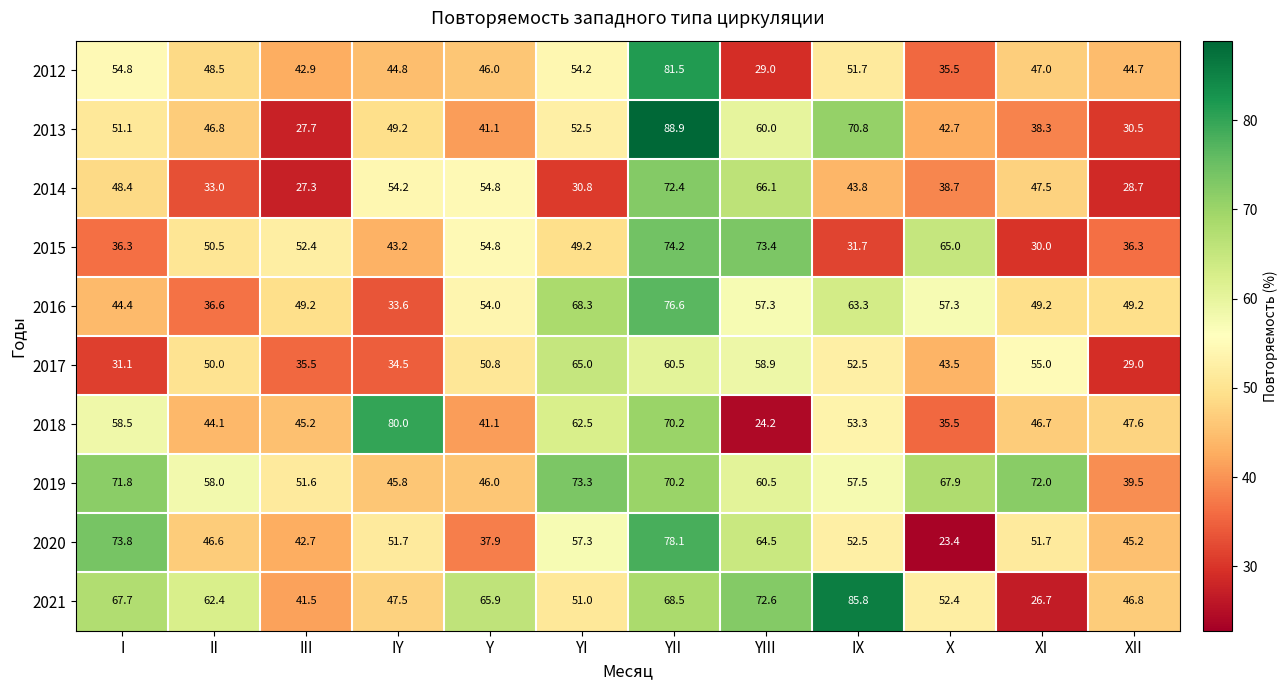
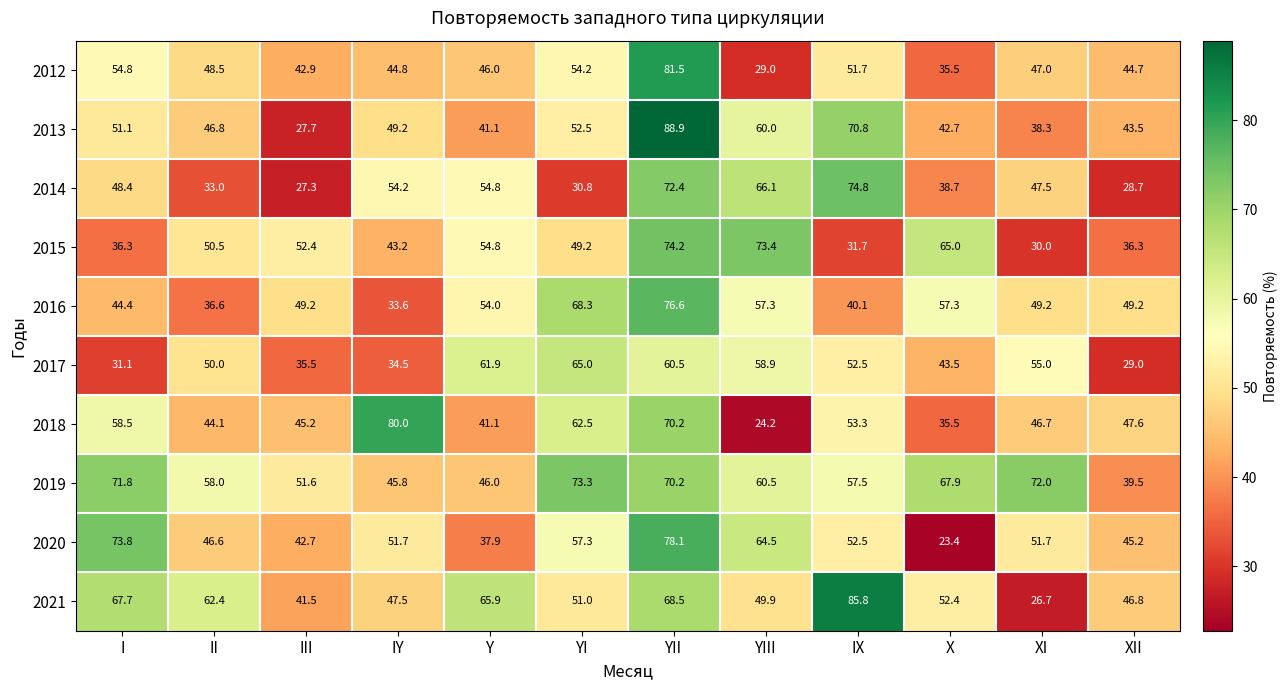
  {
    "2012": {
      "I": 54.8,
      "II": 48.5,
      "III": 42.9,
      "IY": 44.8,
      "Y": 46.0,
      "YI": 54.2,
      "YII": 81.5,
      "YIII": 29.0,
      "IX": 51.7,
      "X": 35.5,
      "XI": 47.0,
      "XII": 44.7
    },
    "2013": {
      "I": 51.1,
      "II": 46.8,
      "III": 27.7,
      "IY": 49.2,
      "Y": 41.1,
      "YI": 52.5,
      "YII": 88.9,
      "YIII": 60.0,
      "IX": 70.8,
      "X": 42.7,
      "XI": 38.3,
-     "XII": 30.5
+     "XII": 43.5
    },
    "2014": {
      "I": 48.4,
      "II": 33.0,
      "III": 27.3,
      "IY": 54.2,
      "Y": 54.8,
      "YI": 30.8,
      "YII": 72.4,
      "YIII": 66.1,
-     "IX": 43.8,
+     "IX": 74.8,
      "X": 38.7,
      "XI": 47.5,
      "XII": 28.7
    },
    "2015": {
      "I": 36.3,
      "II": 50.5,
      "III": 52.4,
      "IY": 43.2,
      "Y": 54.8,
      "YI": 49.2,
      "YII": 74.2,
      "YIII": 73.4,
      "IX": 31.7,
      "X": 65.0,
      "XI": 30.0,
      "XII": 36.3
    },
    "2016": {
      "I": 44.4,
      "II": 36.6,
      "III": 49.2,
      "IY": 33.6,
      "Y": 54.0,
      "YI": 68.3,
      "YII": 76.6,
      "YIII": 57.3,
-     "IX": 63.3,
+     "IX": 40.1,
      "X": 57.3,
      "XI": 49.2,
      "XII": 49.2
    },
    "2017": {
      "I": 31.1,
      "II": 50.0,
      "III": 35.5,
      "IY": 34.5,
-     "Y": 50.8,
+     "Y": 61.9,
      "YI": 65.0,
      "YII": 60.5,
      "YIII": 58.9,
      "IX": 52.5,
      "X": 43.5,
      "XI": 55.0,
      "XII": 29.0
    },
    "2018": {
      "I": 58.5,
      "II": 44.1,
      "III": 45.2,
      "IY": 80.0,
      "Y": 41.1,
      "YI": 62.5,
      "YII": 70.2,
      "YIII": 24.2,
      "IX": 53.3,
      "X": 35.5,
      "XI": 46.7,
      "XII": 47.6
    },
    "2019": {
      "I": 71.8,
      "II": 58.0,
      "III": 51.6,
      "IY": 45.8,
      "Y": 46.0,
      "YI": 73.3,
      "YII": 70.2,
      "YIII": 60.5,
      "IX": 57.5,
      "X": 67.9,
      "XI": 72.0,
      "XII": 39.5
    },
    "2020": {
      "I": 73.8,
      "II": 46.6,
      "III": 42.7,
      "IY": 51.7,
      "Y": 37.9,
      "YI": 57.3,
      "YII": 78.1,
      "YIII": 64.5,
      "IX": 52.5,
      "X": 23.4,
      "XI": 51.7,
      "XII": 45.2
    },
    "2021": {
      "I": 67.7,
      "II": 62.4,
      "III": 41.5,
      "IY": 47.5,
      "Y": 65.9,
      "YI": 51.0,
      "YII": 68.5,
-     "YIII": 72.6,
+     "YIII": 49.9,
      "IX": 85.8,
      "X": 52.4,
      "XI": 26.7,
      "XII": 46.8
    }
  }
